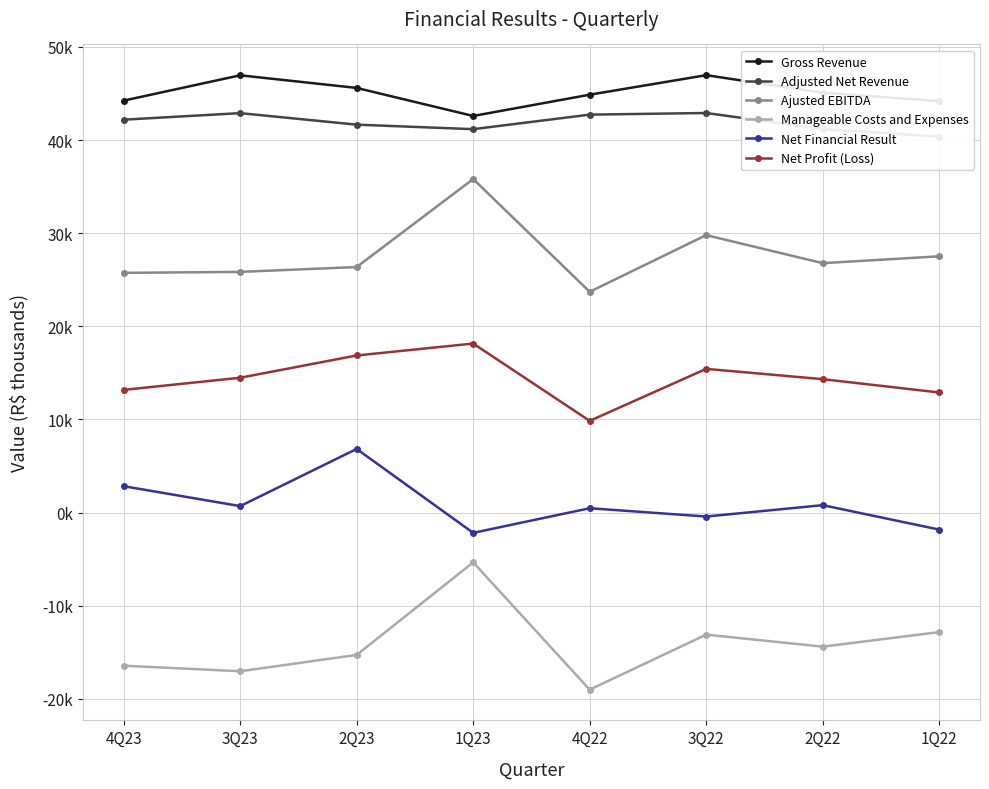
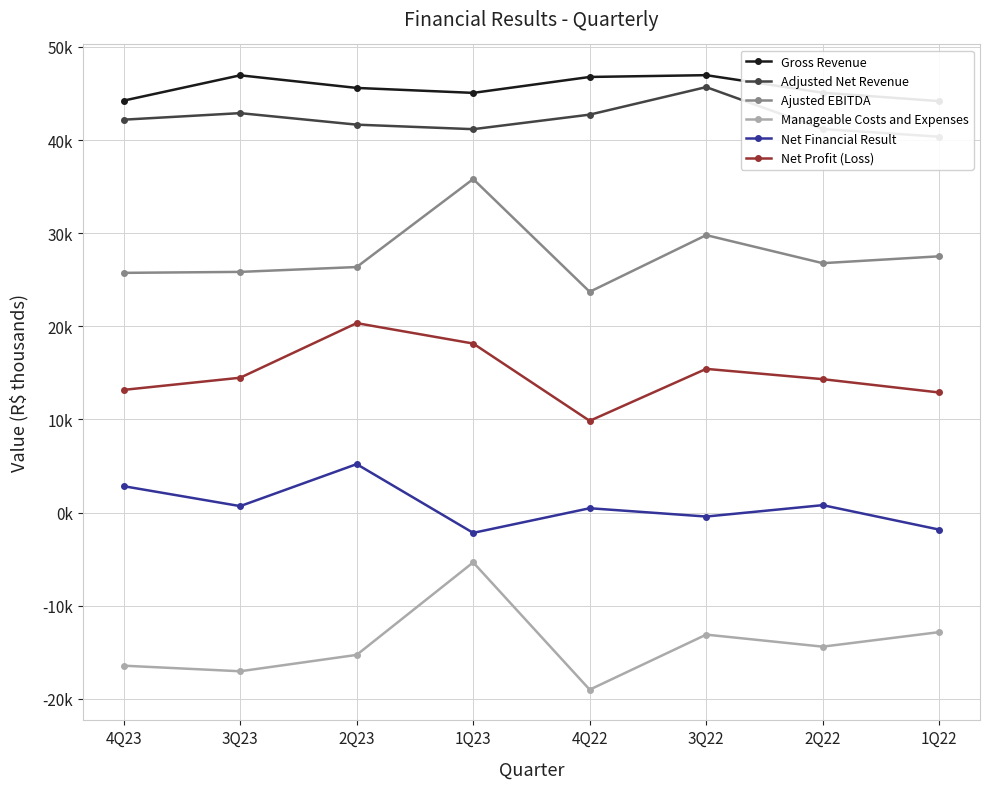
  {
    "Gross Revenue": {
      "4Q23": 44000,
      "3Q23": 47000,
      "2Q23": 46000,
-     "1Q23": 43000,
-     "4Q22": 45000,
+     "1Q23": 45000,
+     "4Q22": 47000,
      "3Q22": 47000
    },
    "Adjusted Net Revenue": {
      "4Q23": 42000,
      "3Q23": 43000,
      "2Q23": 42000,
      "1Q23": 41000,
      "4Q22": 43000,
-     "3Q22": 43000
+     "3Q22": 46000
    },
    "Net Financial Result": {
      "4Q23": 3000,
      "3Q23": 1000,
-     "2Q23": 7000,
+     "2Q23": 5000,
      "1Q23": -2000,
      "4Q22": 0,
      "3Q22": 0,
      "2Q22": 1000,
      "1Q22": -2000
    },
    "Net Profit (Loss)": {
      "4Q23": 13000,
      "3Q23": 14000,
-     "2Q23": 17000,
+     "2Q23": 20000,
      "1Q23": 18000,
      "4Q22": 10000,
      "3Q22": 15000,
      "2Q22": 14000,
      "1Q22": 13000
    }
  }
